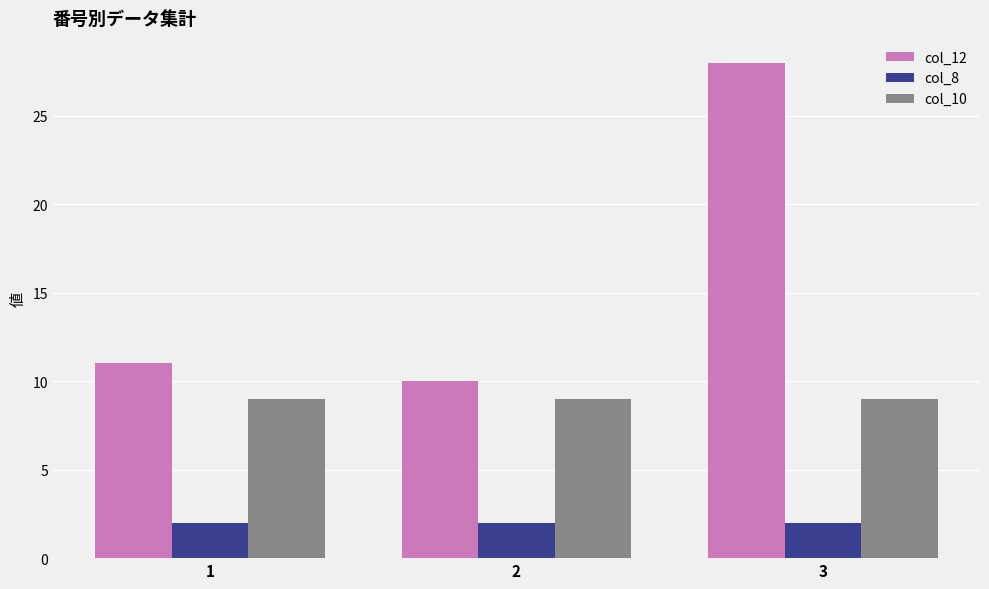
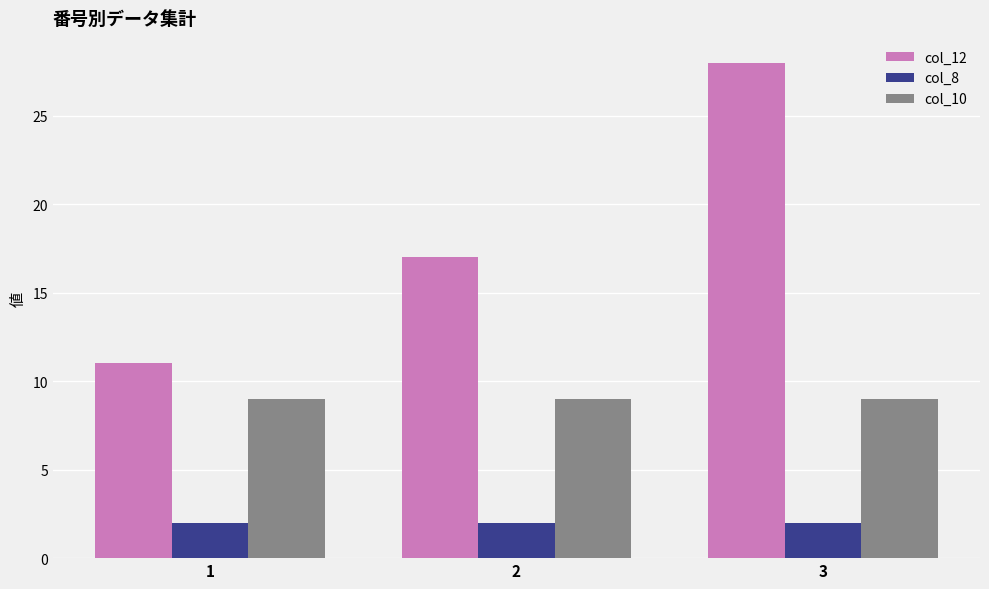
  {
    "col_12": {
      "1": 11,
-     "2": 10,
+     "2": 17,
      "3": 28
    },
    "col_8": {
      "1": 2,
      "2": 2,
      "3": 2
    },
    "col_10": {
      "1": 9,
      "2": 9,
      "3": 9
    }
  }
